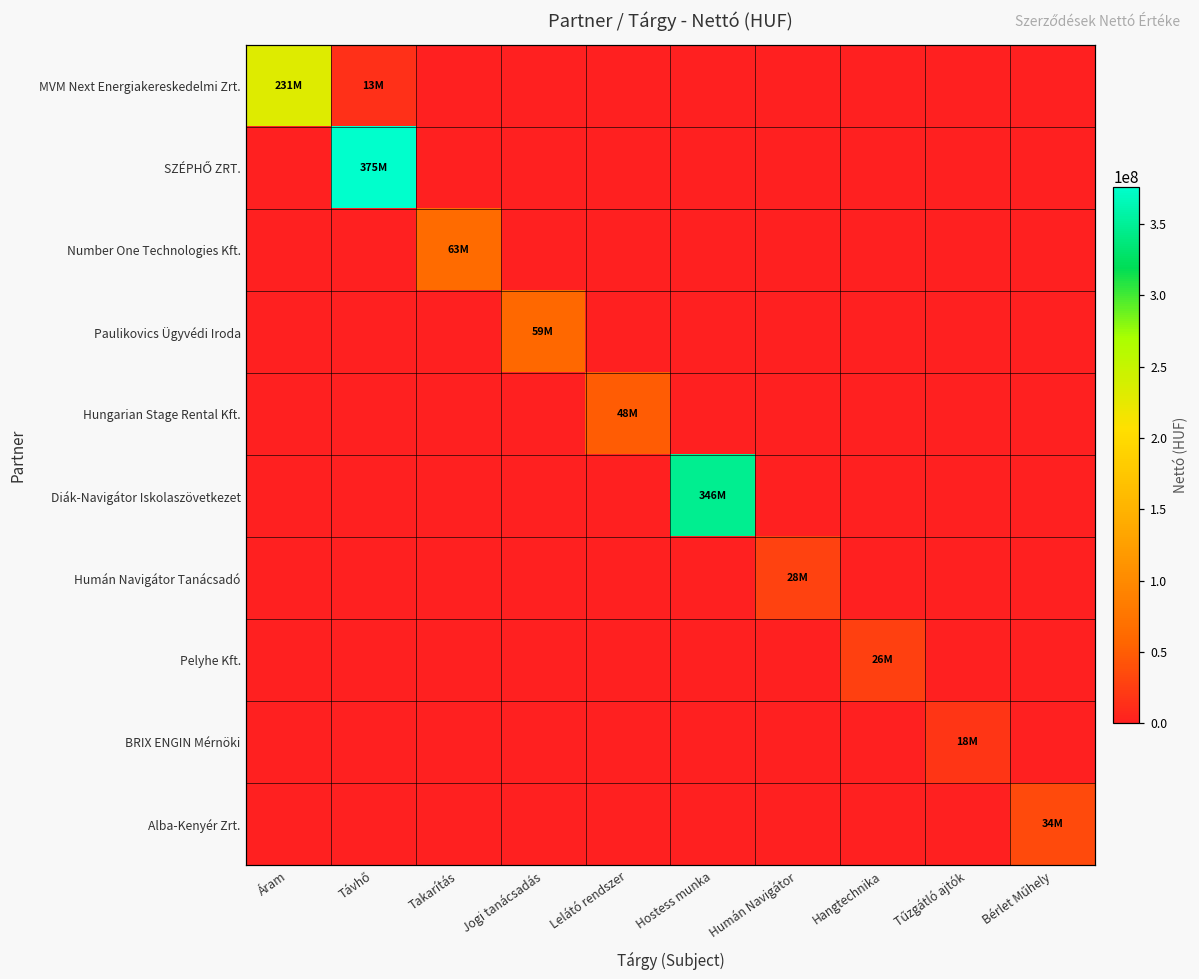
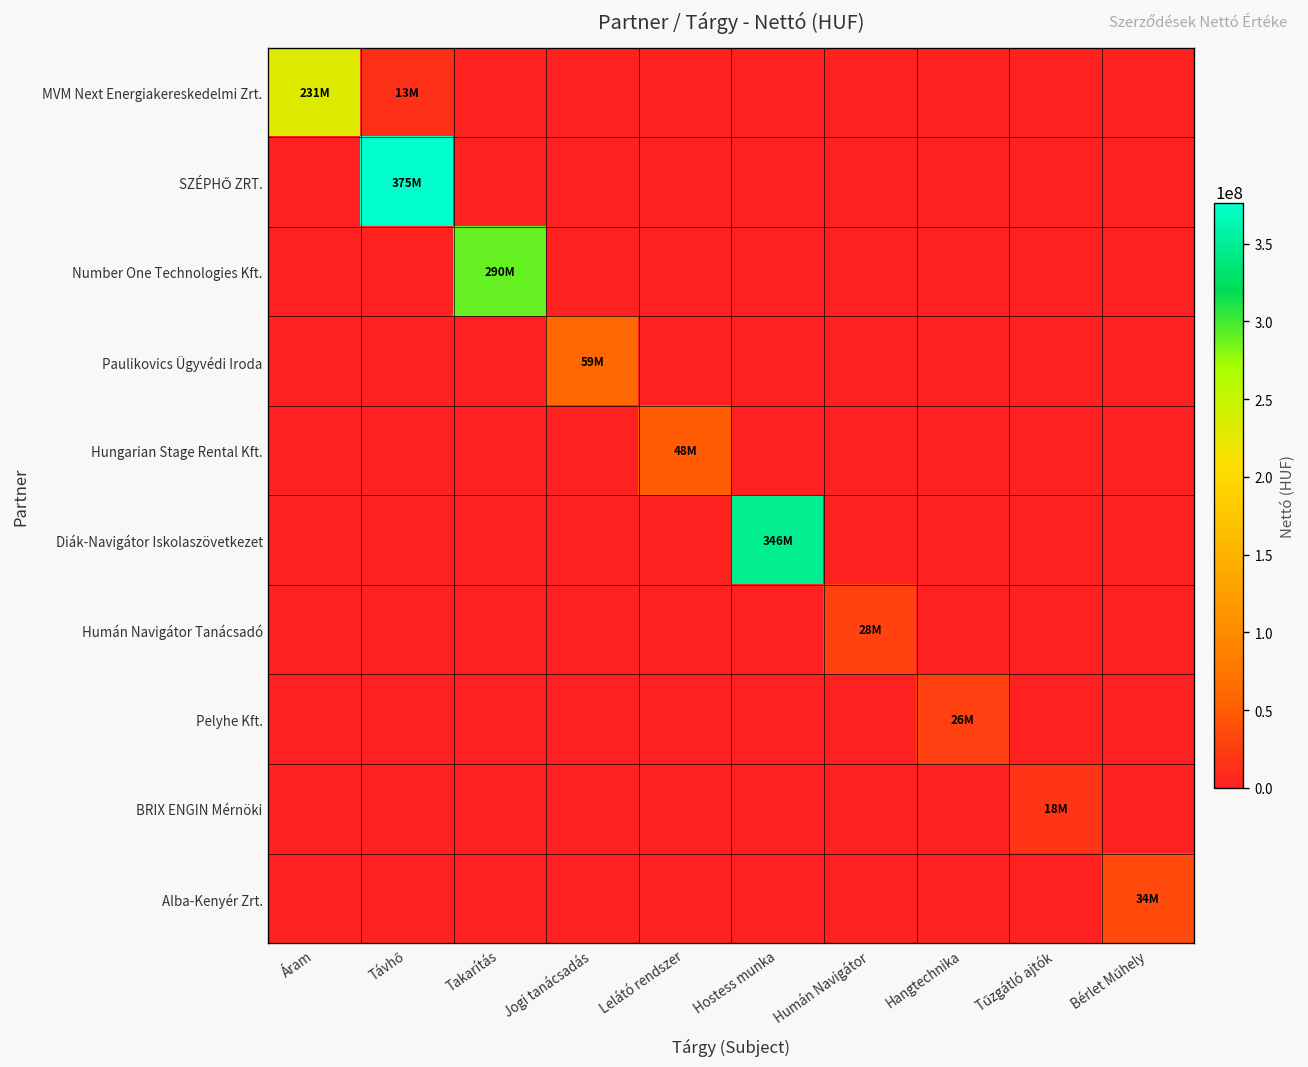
  {
    "MVM Next Energiakereskedelmi Zrt.": {
      "Áram": "231M",
      "Távhő": "13M"
    },
    "SZÉPHŐ ZRT.": {
      "Távhő": "375M"
    },
    "Number One Technologies Kft.": {
-     "Takarítás": "63M"
+     "Takarítás": "290M"
    },
    "Paulikovics Ügyvédi Iroda": {
      "Jogi tanácsadás": "59M"
    },
    "Hungarian Stage Rental Kft.": {
      "Lelátó rendszer": "48M"
    },
    "Diák-Navigátor Iskolaszövetkezet": {
      "Hostess munka": "346M"
    },
    "Humán Navigátor Tanácsadó": {
      "Humán Navigátor": "28M"
    },
    "Pelyhe Kft.": {
      "Hangtechnika": "26M"
    },
    "BRIX ENGIN Mérnöki": {
      "Tűzgátló ajtók": "18M"
    },
    "Alba-Kenyér Zrt.": {
      "Bérlet Műhely": "34M"
    }
  }
